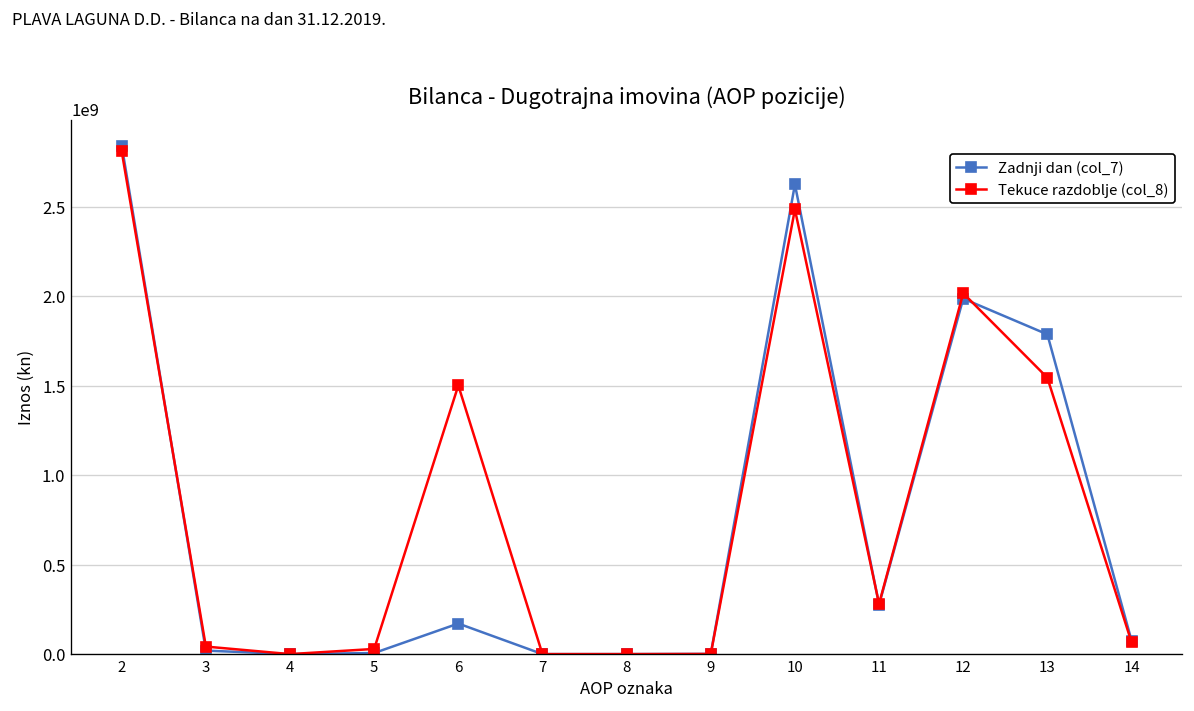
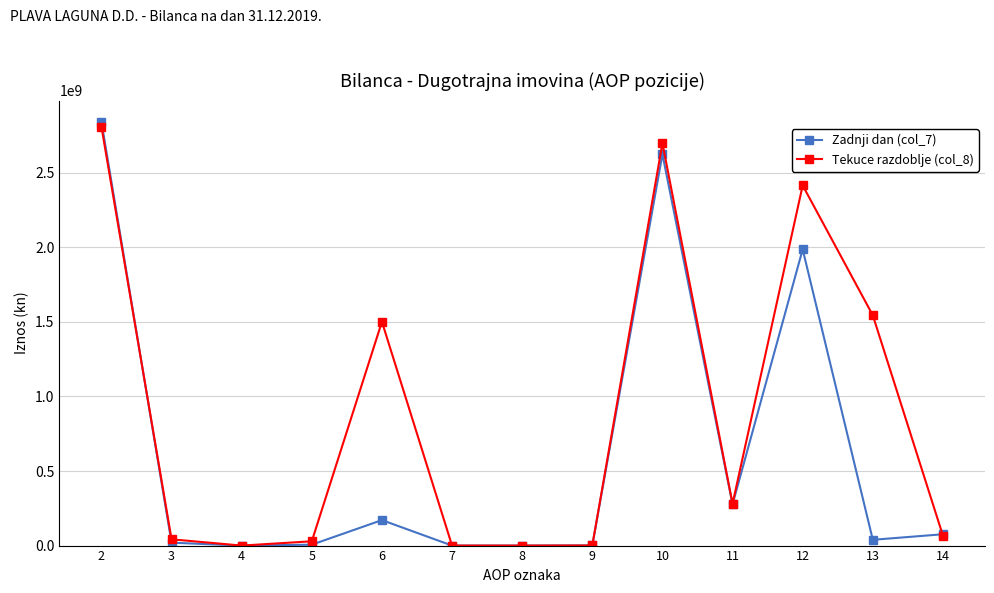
  {
    "Zadnji dan (col_7)": {
      "2": 2840000000,
      "3": 20000000,
      "5": 10000000,
      "6": 170000000,
      "10": 2630000000,
      "12": 1990000000,
-     "13": 1790000000
+     "13": 40000000
    },
    "Tekuce razdoblje (col_8)": {
      "2": 2810000000,
      "3": 40000000,
      "5": 30000000,
      "6": 1500000000,
-     "10": 2490000000,
-     "12": 2020000000,
+     "10": 2700000000,
+     "12": 2420000000,
      "13": 1540000000
    }
  }
